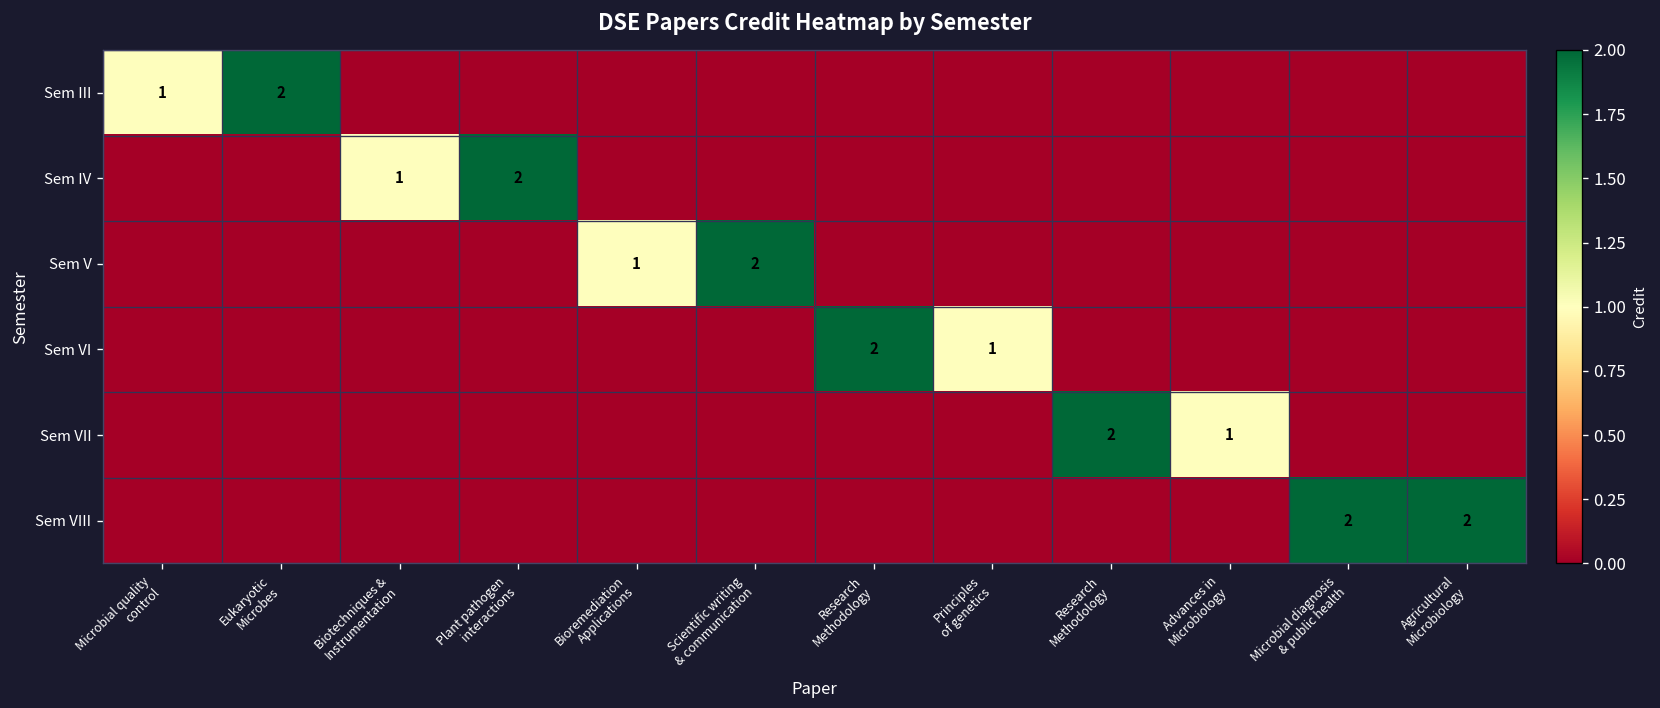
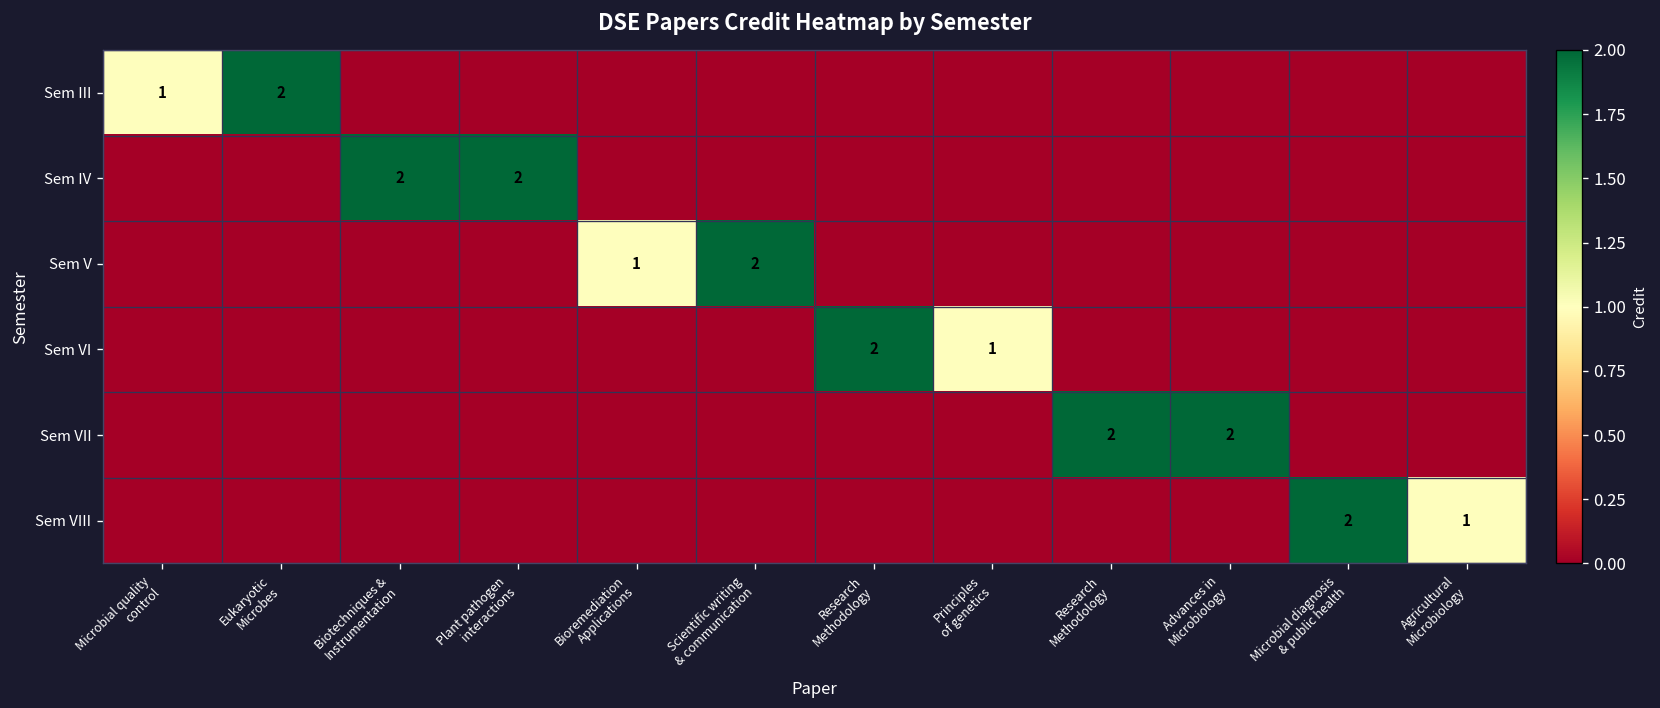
  {
    "Sem III": {
      "Microbial quality control": 1,
      "Eukaryotic Microbes": 2
    },
    "Sem IV": {
-     "Biotechniques & Instrumentation": 1,
+     "Biotechniques & Instrumentation": 2,
      "Plant pathogen interactions": 2
    },
    "Sem V": {
      "Bioremediation Applications": 1,
      "Scientific writing & communication": 2
    },
    "Sem VI": {
      "Principles of genetics": 1
    },
    "Sem VII": {
-     "Advances in Microbiology": 1
+     "Advances in Microbiology": 2
    },
    "Sem VIII": {
      "Microbial diagnosis & public health": 2,
-     "Agricultural Microbiology": 2
+     "Agricultural Microbiology": 1
    }
  }
